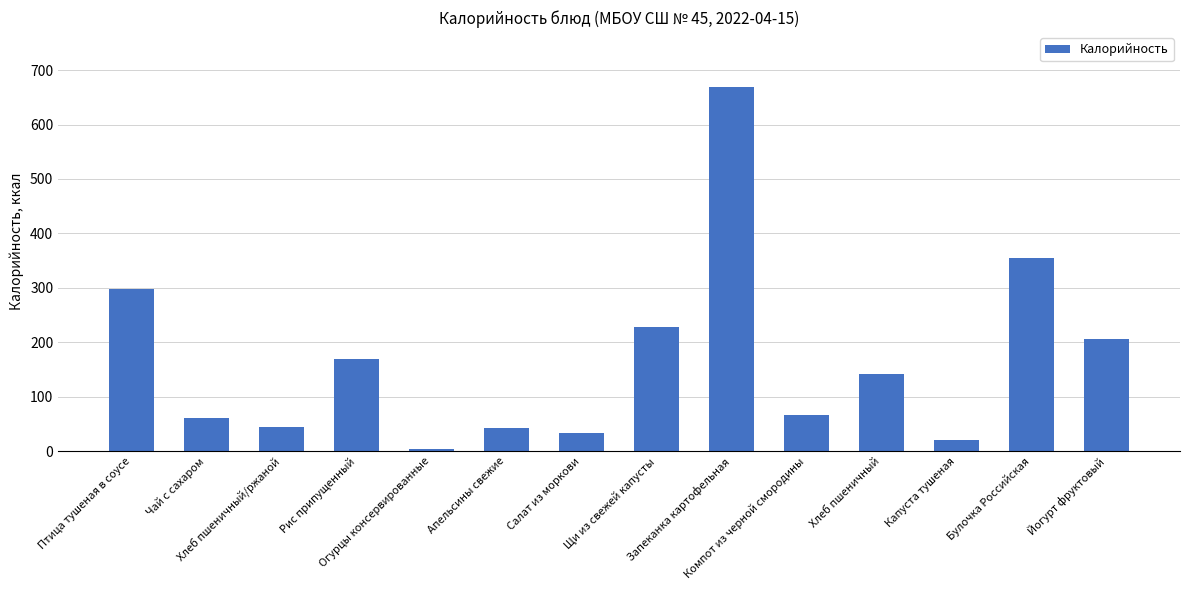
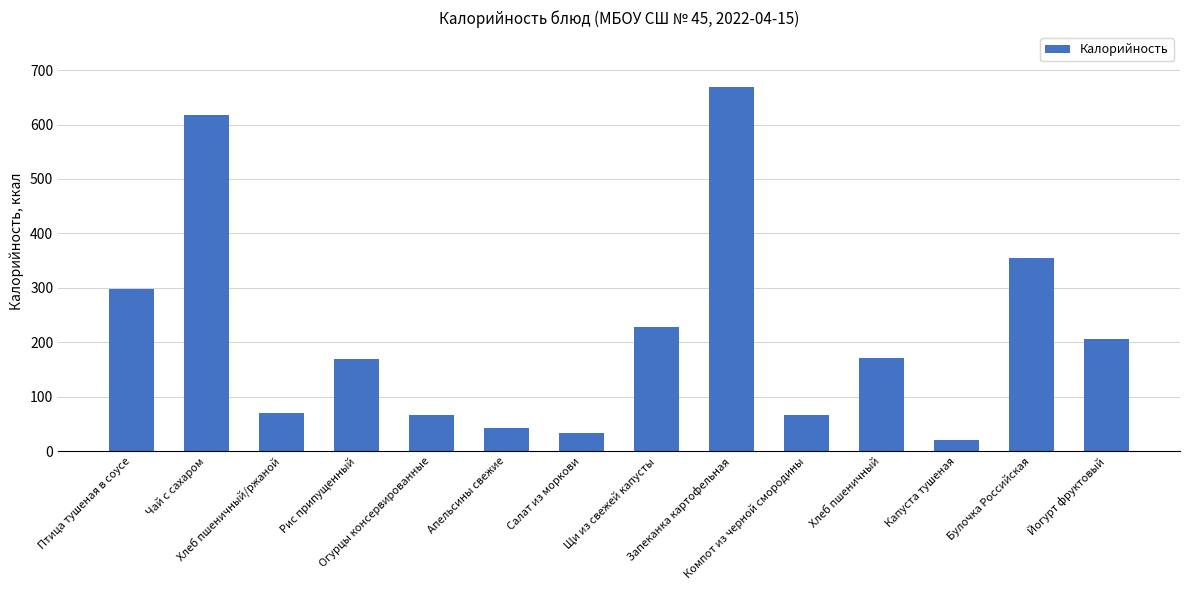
  {
    "Птица тушеная в соусе": 300,
-   "Чай с сахаром": 60,
-   "Хлеб пшеничный/ржаной": 40,
+   "Чай с сахаром": 620,
+   "Хлеб пшеничный/ржаной": 70,
    "Рис припущенный": 170,
-   "Огурцы консервированные": 0,
+   "Огурцы консервированные": 70,
    "Апельсины свежие": 40,
    "Салат из моркови": 30,
    "Щи из свежей капусты": 230,
    "Запеканка картофельная": 670,
    "Компот из черной смородины": 70,
-   "Хлеб пшеничный": 140,
+   "Хлеб пшеничный": 170,
    "Капуста тушеная": 20,
    "Булочка Российская": 350,
    "Йогурт фруктовый": 210
  }
